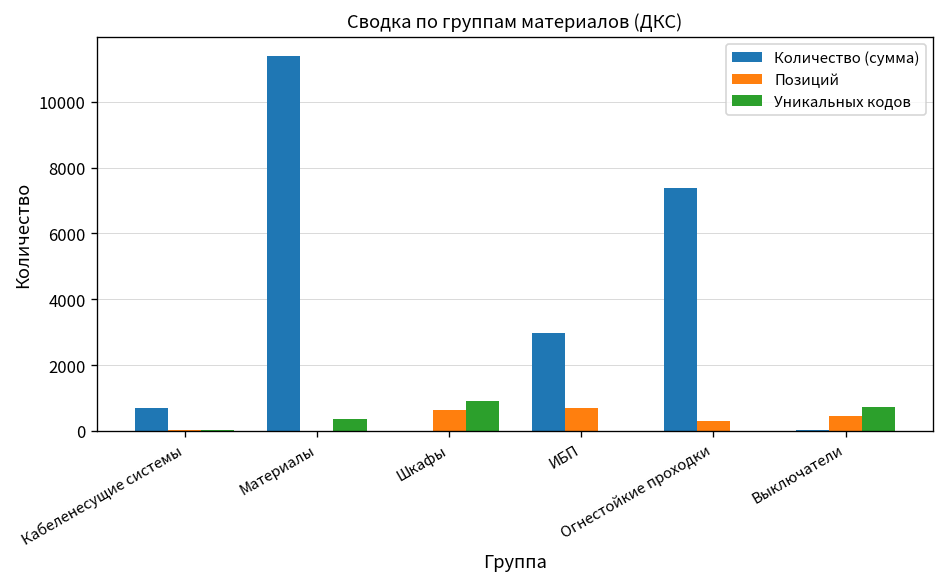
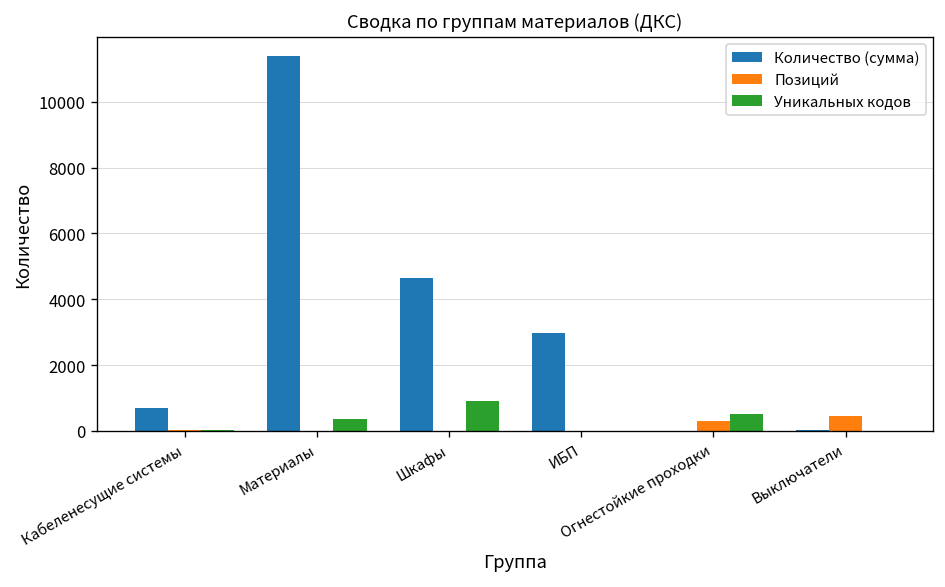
  {
    "Количество (сумма)": {
      "Кабеленесущие системы": 700,
      "Материалы": 11400,
-     "Шкафы": 0,
+     "Шкафы": 4600,
      "ИБП": 3000,
-     "Огнестойкие проходки": 7400
+     "Огнестойкие проходки": 0
    },
    "Позиций": {
-     "Шкафы": 600,
-     "ИБП": 700,
+     "Шкафы": 0,
+     "ИБП": 0,
      "Огнестойкие проходки": 300,
      "Выключатели": 400
    },
    "Уникальных кодов": {
      "Материалы": 300,
      "Шкафы": 900,
-     "Огнестойкие проходки": 0,
-     "Выключатели": 700
+     "Огнестойкие проходки": 500,
+     "Выключатели": 0
    }
  }
